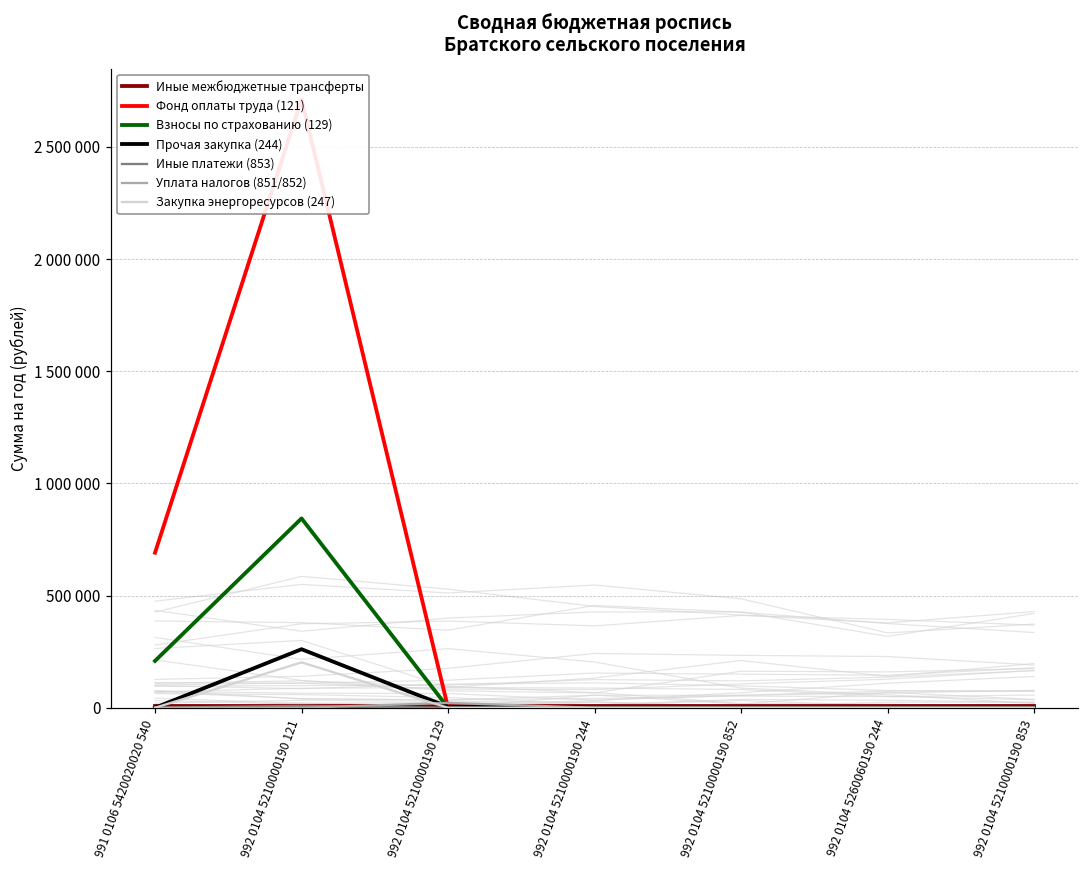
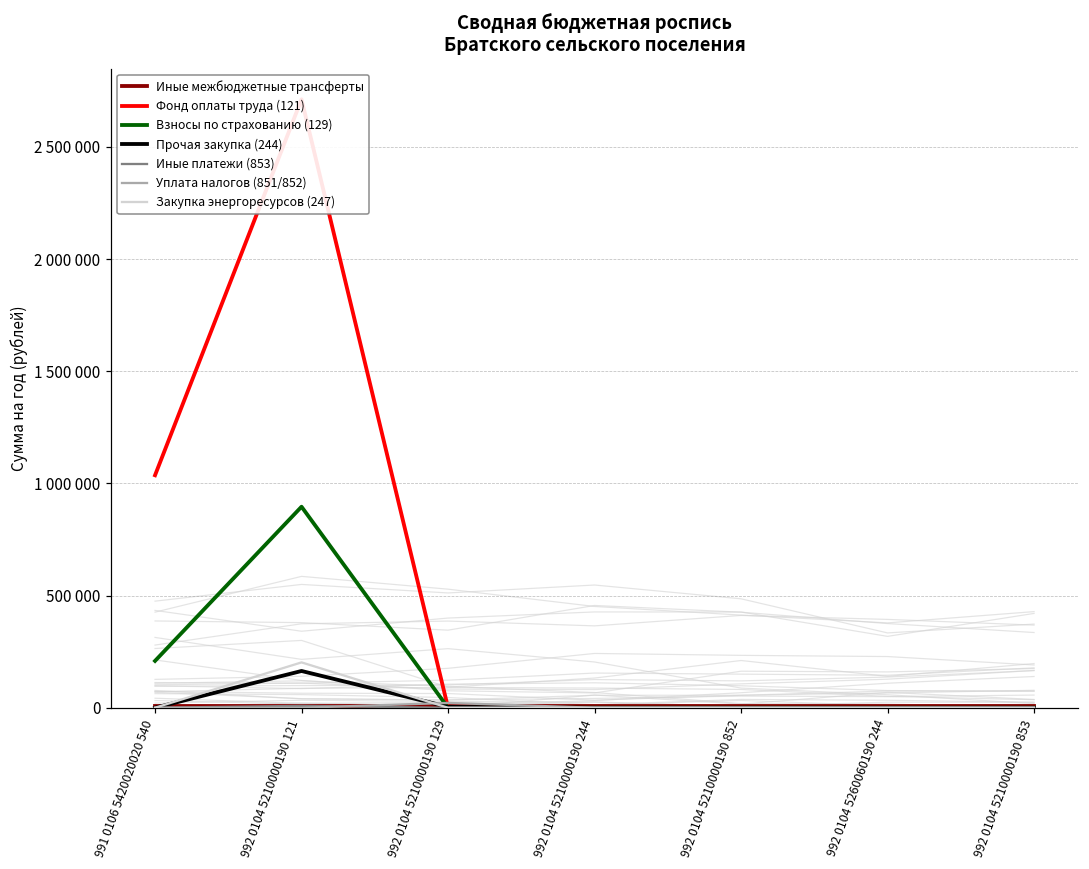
  {
    "Фонд оплаты труда (121)": {
-     "991 0106 5420020020 540": 690000
+     "991 0106 5420020020 540": 1040000
    },
    "Взносы по страхованию (129)": {
-     "992 0104 5210000190 121": 840000
+     "992 0104 5210000190 121": 900000
    },
    "Прочая закупка (244)": {
-     "992 0104 5210000190 121": 260000
+     "992 0104 5210000190 121": 160000
    }
  }
